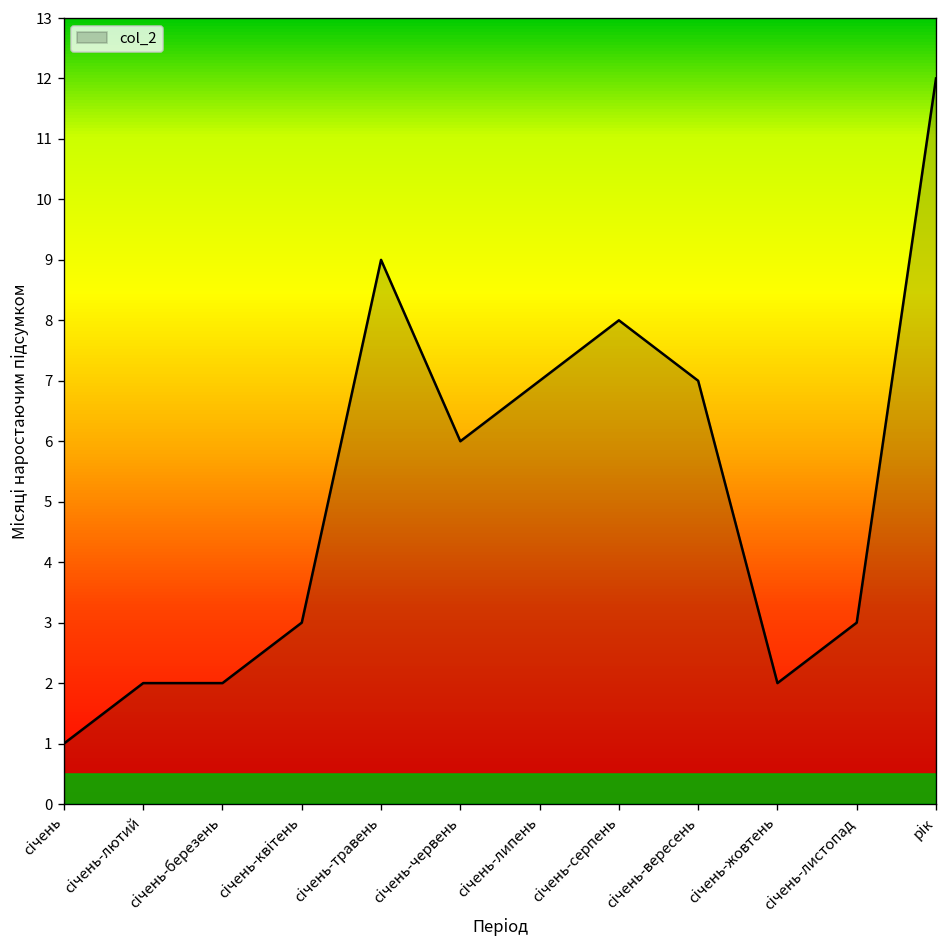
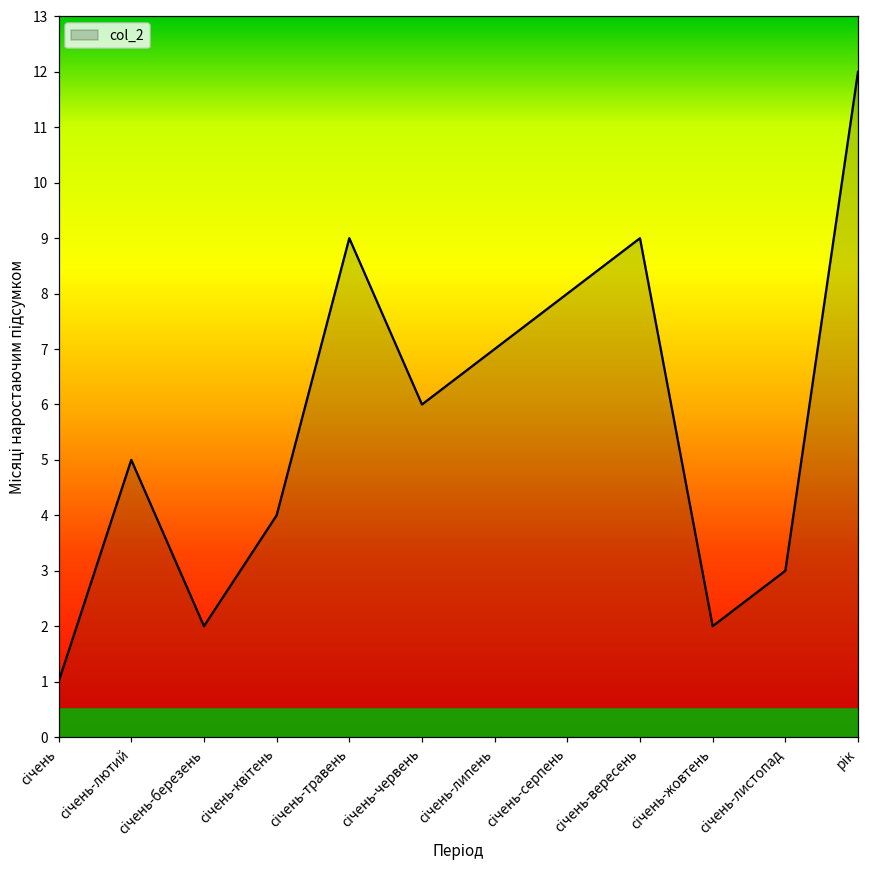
  {
    "січень": 1,
-   "січень-лютий": 2,
+   "січень-лютий": 5,
    "січень-березень": 2,
-   "січень-квітень": 3,
+   "січень-квітень": 4,
    "січень-травень": 9,
    "січень-червень": 6,
    "січень-липень": 7,
    "січень-серпень": 8,
-   "січень-вересень": 7,
+   "січень-вересень": 9,
    "січень-жовтень": 2,
    "січень-листопад": 3,
    "рік": 12
  }
